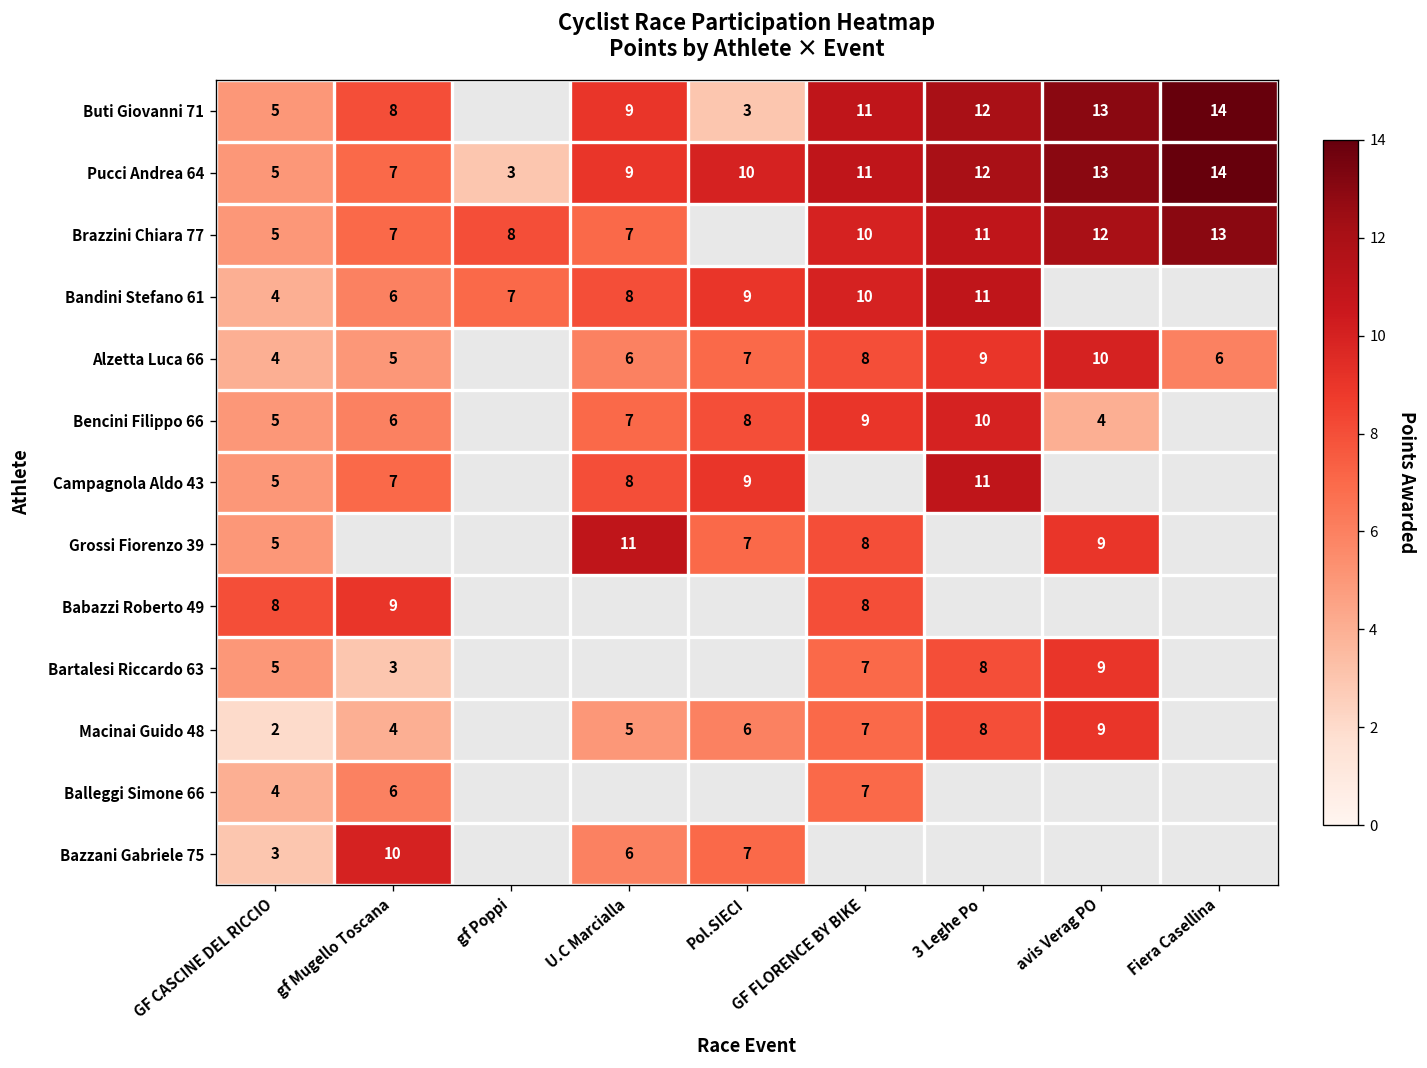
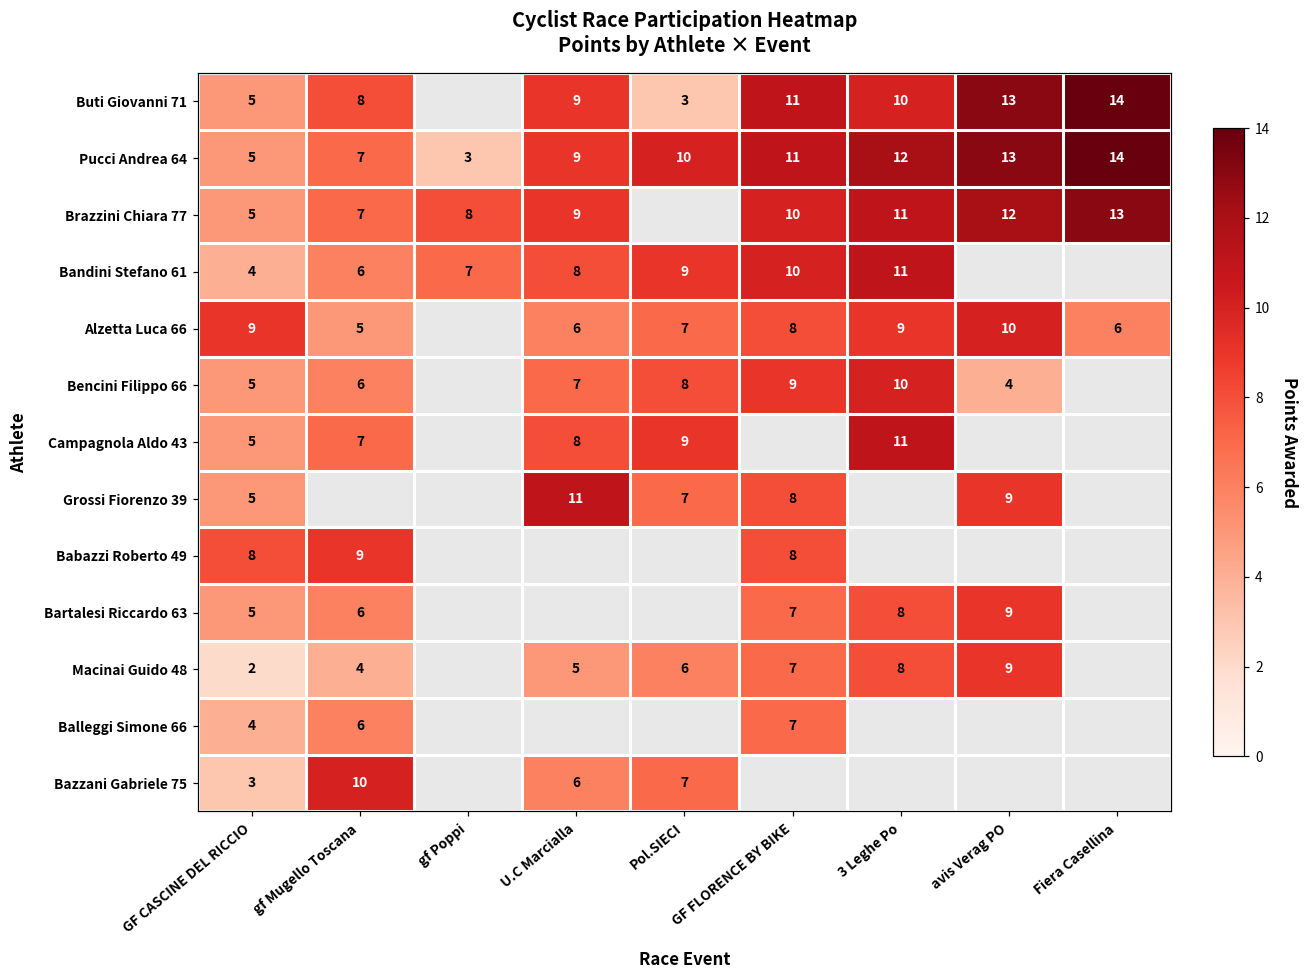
  {
    "Buti Giovanni 71": {
      "GF CASCINE DEL RICCIO": 5,
      "gf Mugello Toscana": 8,
      "U.C Marcialla": 9,
      "Pol.SIECI": 3,
      "GF FLORENCE BY BIKE": 11,
-     "3 Leghe Po": 12,
+     "3 Leghe Po": 10,
      "avis Verag PO": 13,
      "Fiera Casellina": 14
    },
    "Pucci Andrea 64": {
      "GF CASCINE DEL RICCIO": 5,
      "gf Mugello Toscana": 7,
      "gf Poppi": 3,
      "U.C Marcialla": 9,
      "Pol.SIECI": 10,
      "GF FLORENCE BY BIKE": 11,
      "3 Leghe Po": 12,
      "avis Verag PO": 13,
      "Fiera Casellina": 14
    },
    "Brazzini Chiara 77": {
      "GF CASCINE DEL RICCIO": 5,
      "gf Mugello Toscana": 7,
      "gf Poppi": 8,
-     "U.C Marcialla": 7,
+     "U.C Marcialla": 9,
      "GF FLORENCE BY BIKE": 10,
      "3 Leghe Po": 11,
      "avis Verag PO": 12,
      "Fiera Casellina": 13
    },
    "Bandini Stefano 61": {
      "GF CASCINE DEL RICCIO": 4,
      "gf Mugello Toscana": 6,
      "gf Poppi": 7,
      "U.C Marcialla": 8,
      "Pol.SIECI": 9,
      "GF FLORENCE BY BIKE": 10,
      "3 Leghe Po": 11
    },
    "Alzetta Luca 66": {
-     "GF CASCINE DEL RICCIO": 4,
+     "GF CASCINE DEL RICCIO": 9,
      "gf Mugello Toscana": 5,
      "U.C Marcialla": 6,
      "Pol.SIECI": 7,
      "GF FLORENCE BY BIKE": 8,
      "3 Leghe Po": 9,
      "avis Verag PO": 10,
      "Fiera Casellina": 6
    },
    "Bencini Filippo 66": {
      "GF CASCINE DEL RICCIO": 5,
      "gf Mugello Toscana": 6,
      "U.C Marcialla": 7,
      "Pol.SIECI": 8,
      "GF FLORENCE BY BIKE": 9,
      "3 Leghe Po": 10,
      "avis Verag PO": 4
    },
    "Campagnola Aldo 43": {
      "GF CASCINE DEL RICCIO": 5,
      "gf Mugello Toscana": 7,
      "U.C Marcialla": 8,
      "Pol.SIECI": 9,
      "3 Leghe Po": 11
    },
    "Grossi Fiorenzo 39": {
      "GF CASCINE DEL RICCIO": 5,
      "U.C Marcialla": 11,
      "Pol.SIECI": 7,
      "GF FLORENCE BY BIKE": 8,
      "avis Verag PO": 9
    },
    "Babazzi Roberto 49": {
      "GF CASCINE DEL RICCIO": 8,
      "gf Mugello Toscana": 9,
      "GF FLORENCE BY BIKE": 8
    },
    "Bartalesi Riccardo 63": {
      "GF CASCINE DEL RICCIO": 5,
-     "gf Mugello Toscana": 3,
+     "gf Mugello Toscana": 6,
      "GF FLORENCE BY BIKE": 7,
      "3 Leghe Po": 8,
      "avis Verag PO": 9
    },
    "Macinai Guido 48": {
      "GF CASCINE DEL RICCIO": 2,
      "gf Mugello Toscana": 4,
      "U.C Marcialla": 5,
      "Pol.SIECI": 6,
      "GF FLORENCE BY BIKE": 7,
      "3 Leghe Po": 8,
      "avis Verag PO": 9
    },
    "Balleggi Simone 66": {
      "GF CASCINE DEL RICCIO": 4,
      "gf Mugello Toscana": 6,
      "GF FLORENCE BY BIKE": 7
    },
    "Bazzani Gabriele 75": {
      "GF CASCINE DEL RICCIO": 3,
      "gf Mugello Toscana": 10,
      "U.C Marcialla": 6,
      "Pol.SIECI": 7
    }
  }
